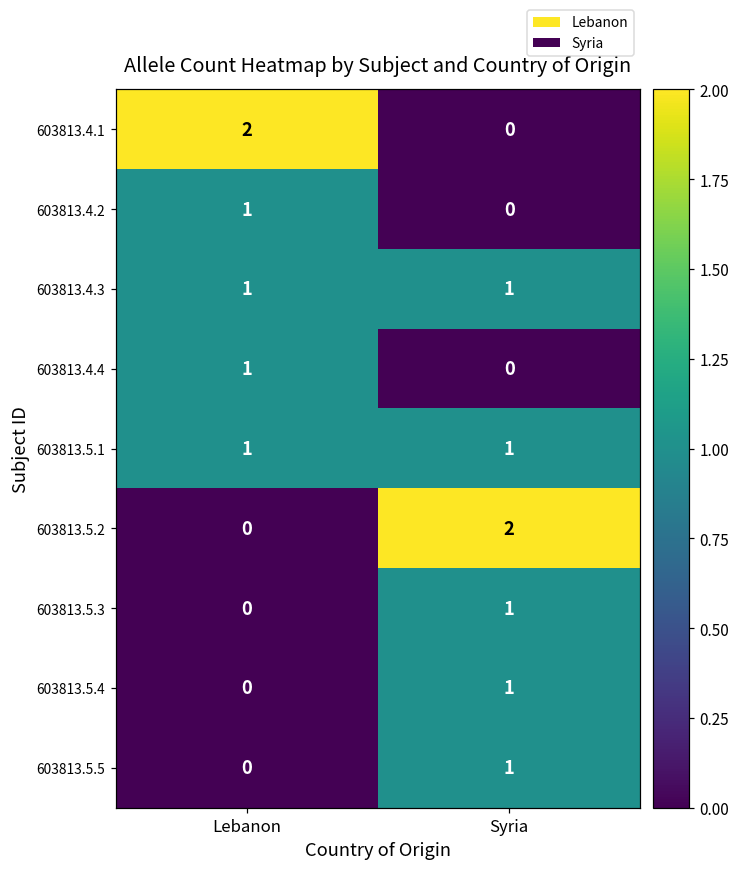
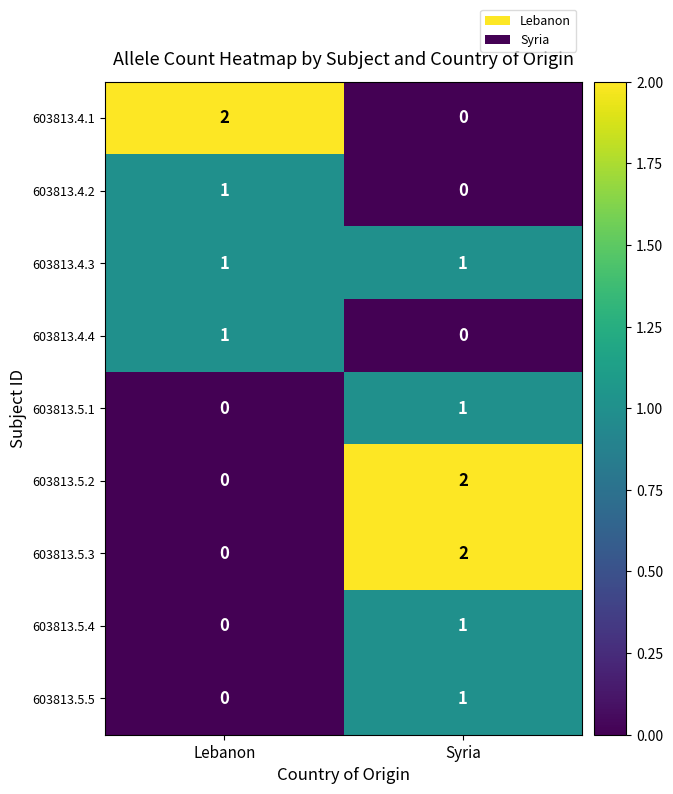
  {
    "603813.4.1": {
      "Lebanon": 2,
      "Syria": 0
    },
    "603813.4.2": {
      "Lebanon": 1,
      "Syria": 0
    },
    "603813.4.3": {
      "Lebanon": 1,
      "Syria": 1
    },
    "603813.4.4": {
      "Lebanon": 1,
      "Syria": 0
    },
    "603813.5.1": {
-     "Lebanon": 1,
+     "Lebanon": 0,
      "Syria": 1
    },
    "603813.5.2": {
      "Lebanon": 0,
      "Syria": 2
    },
    "603813.5.3": {
      "Lebanon": 0,
-     "Syria": 1
+     "Syria": 2
    },
    "603813.5.4": {
      "Lebanon": 0,
      "Syria": 1
    },
    "603813.5.5": {
      "Lebanon": 0,
      "Syria": 1
    }
  }
